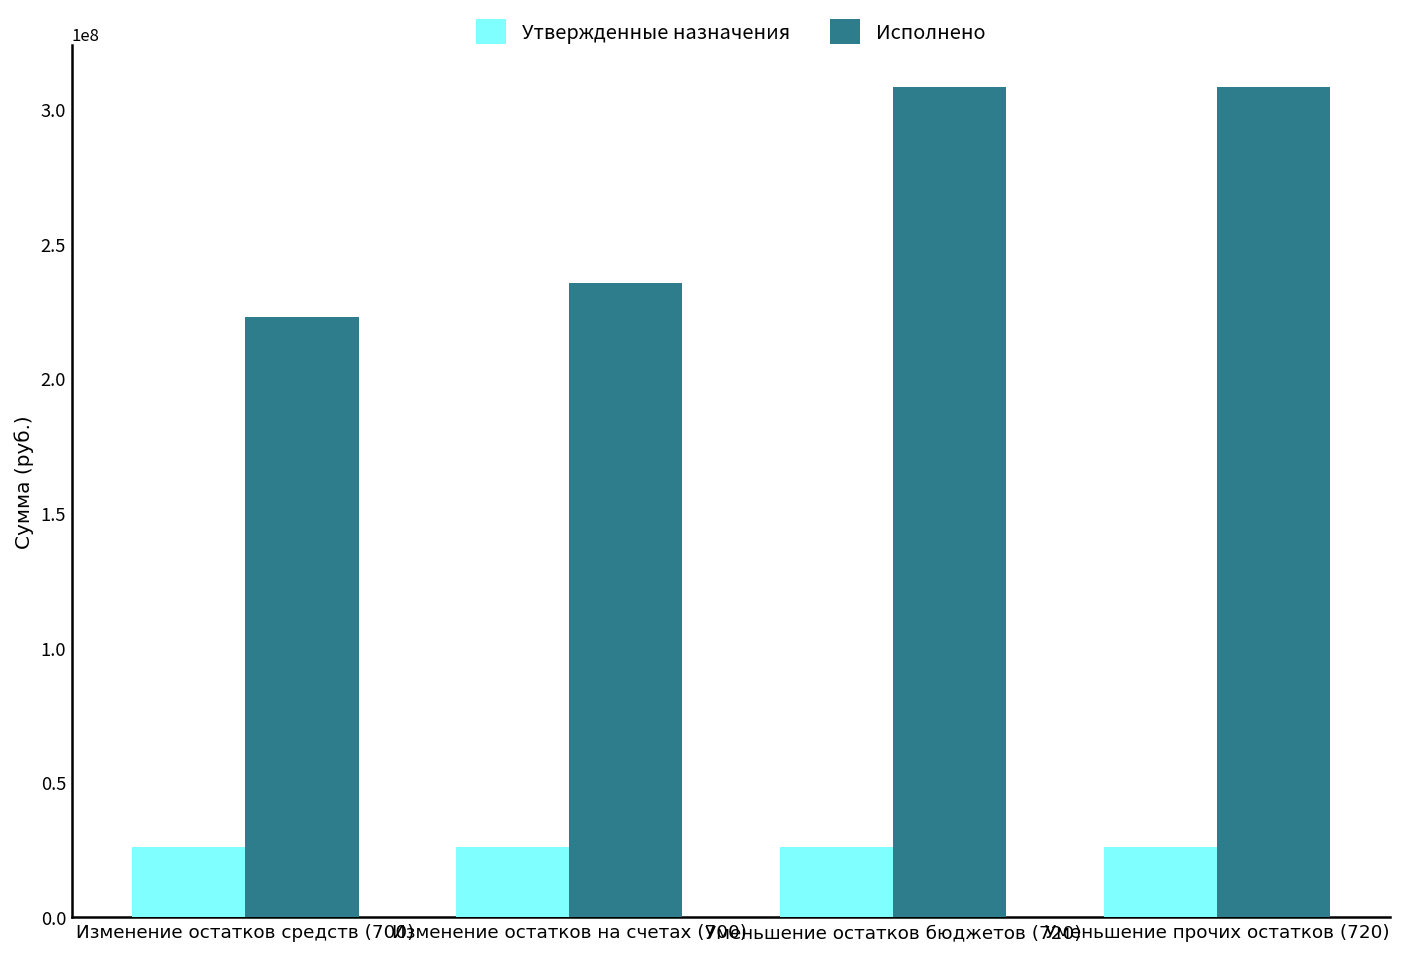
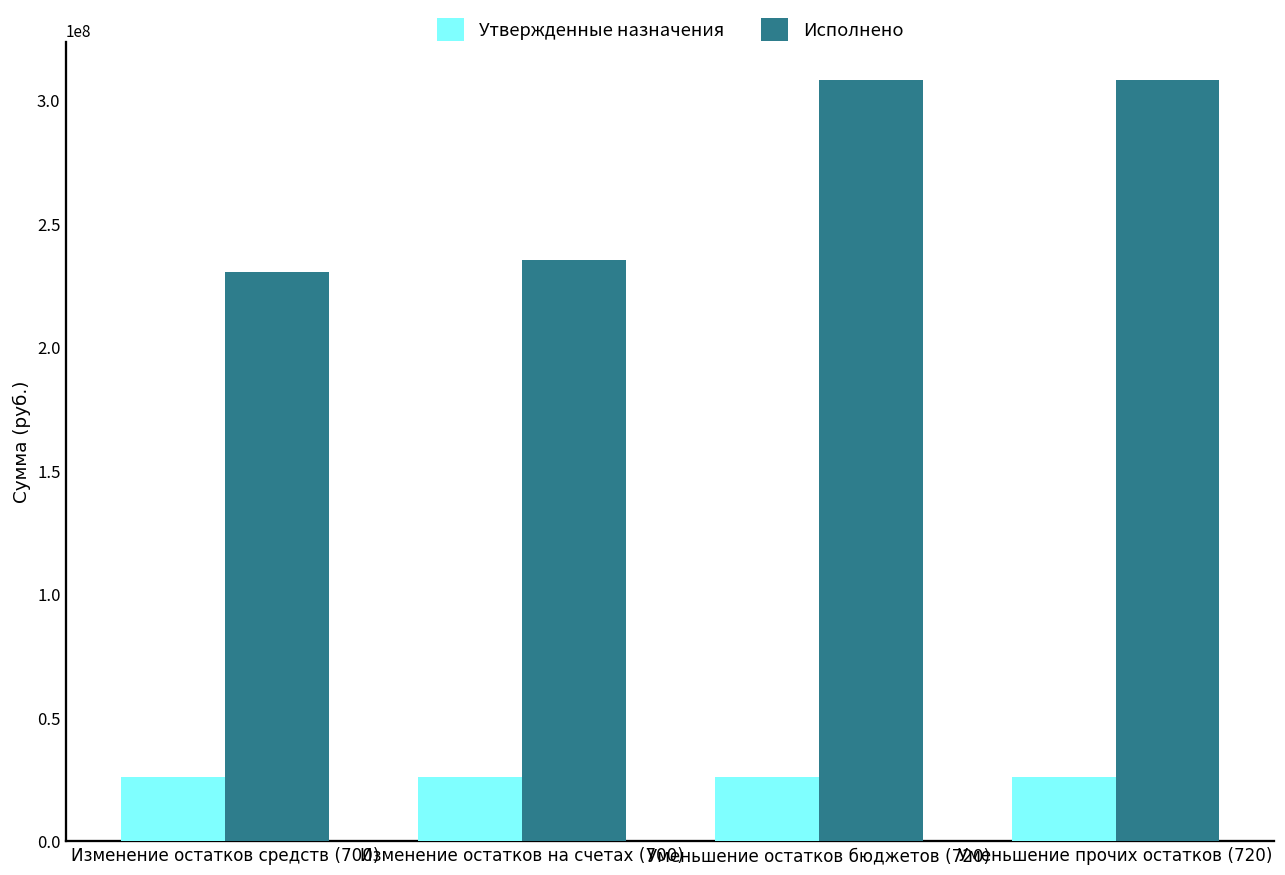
  {
    "Утвержденные назначения": {
      "Изменение остатков средств (700)": 26000000,
      "Изменение остатков на счетах (700)": 26000000,
      "Уменьшение остатков бюджетов (720)": 26000000,
      "Уменьшение прочих остатков (720)": 26000000
    },
    "Исполнено": {
-     "Изменение остатков средств (700)": 223000000,
+     "Изменение остатков средств (700)": 231000000,
      "Изменение остатков на счетах (700)": 235000000,
      "Уменьшение остатков бюджетов (720)": 308000000,
      "Уменьшение прочих остатков (720)": 308000000
    }
  }
